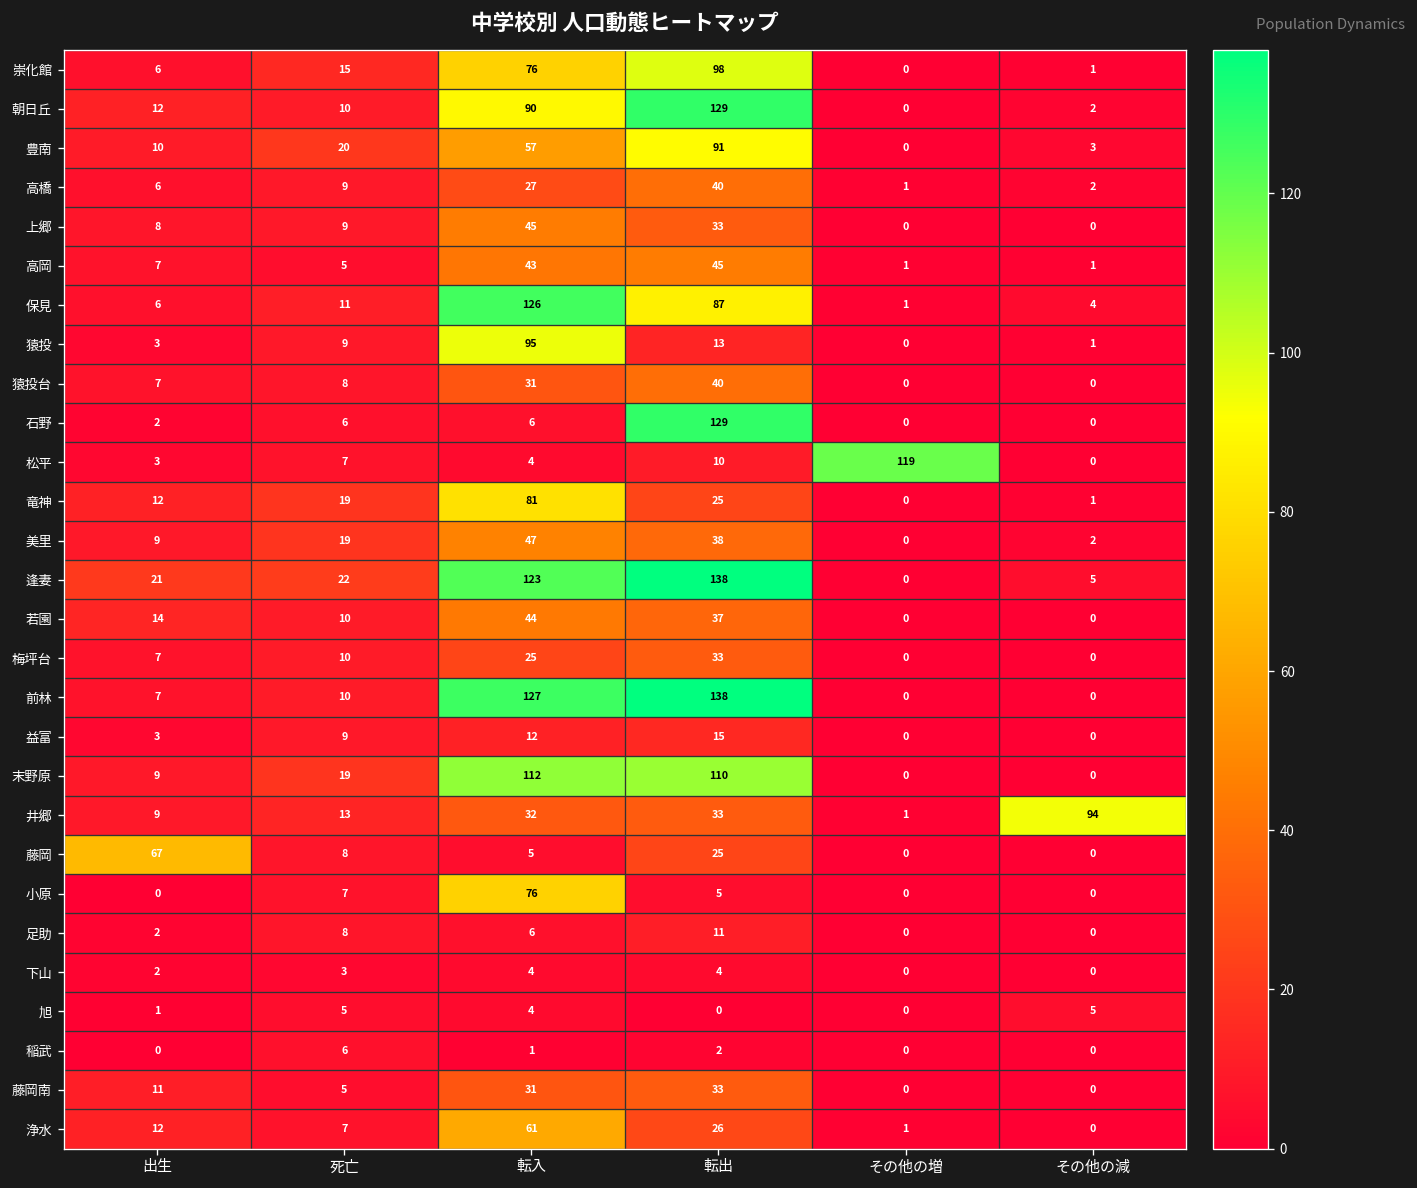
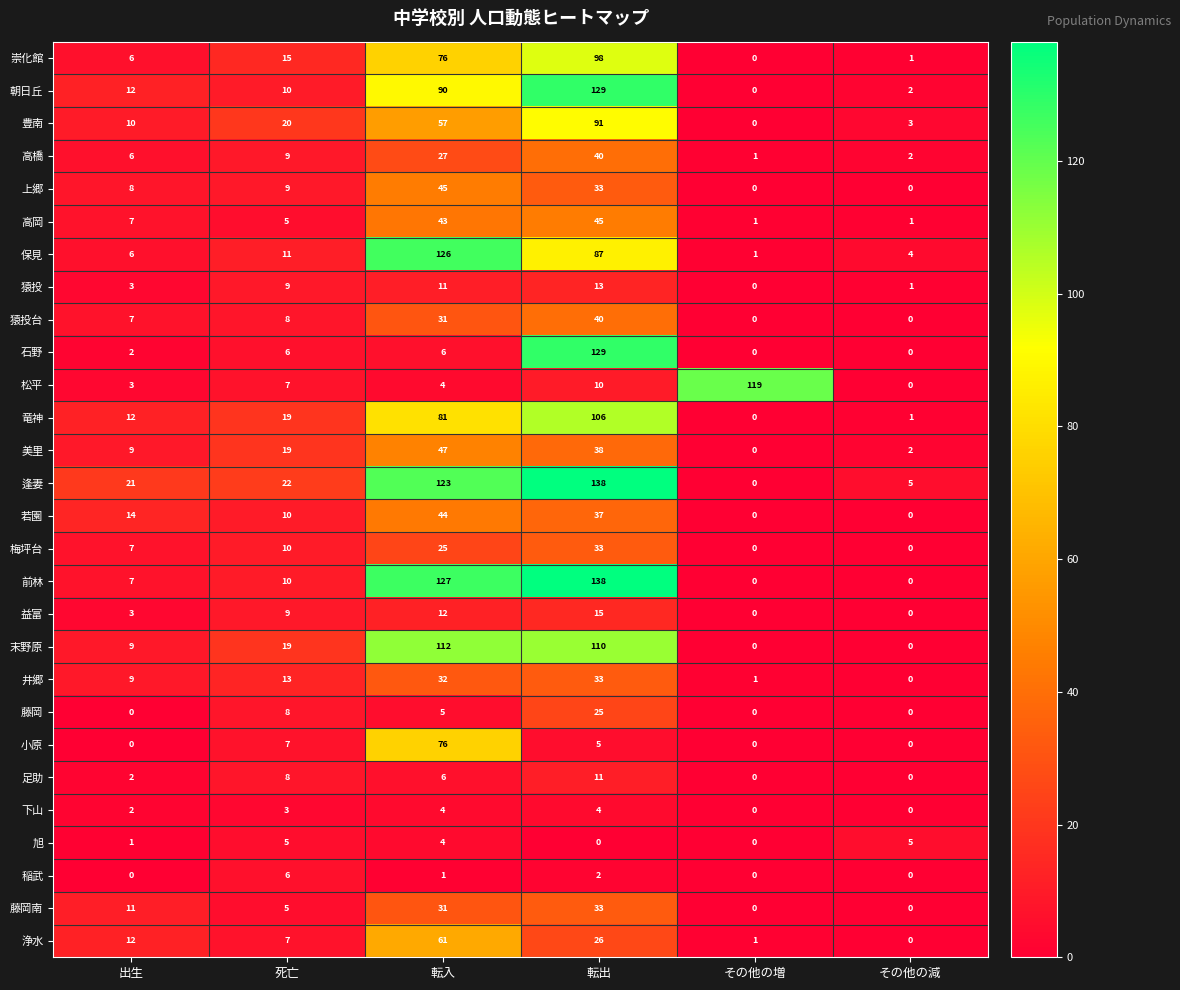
  {
    "崇化館": {
      "出生": 6,
      "死亡": 15,
      "転入": 76,
      "転出": 98,
      "その他の増": 0,
      "その他の減": 1
    },
    "朝日丘": {
      "出生": 12,
      "死亡": 10,
      "転入": 90,
      "転出": 129,
      "その他の増": 0,
      "その他の減": 2
    },
    "豊南": {
      "出生": 10,
      "死亡": 20,
      "転入": 57,
      "転出": 91,
      "その他の増": 0,
      "その他の減": 3
    },
    "高橋": {
      "出生": 6,
      "死亡": 9,
      "転入": 27,
      "転出": 40,
      "その他の増": 1,
      "その他の減": 2
    },
    "上郷": {
      "出生": 8,
      "死亡": 9,
      "転入": 45,
      "転出": 33,
      "その他の増": 0,
      "その他の減": 0
    },
    "高岡": {
      "出生": 7,
      "死亡": 5,
      "転入": 43,
      "転出": 45,
      "その他の増": 1,
      "その他の減": 1
    },
    "保見": {
      "出生": 6,
      "死亡": 11,
      "転入": 126,
      "転出": 87,
      "その他の増": 1,
      "その他の減": 4
    },
    "猿投": {
      "出生": 3,
      "死亡": 9,
-     "転入": 95,
+     "転入": 11,
      "転出": 13,
      "その他の増": 0,
      "その他の減": 1
    },
    "猿投台": {
      "出生": 7,
      "死亡": 8,
      "転入": 31,
      "転出": 40,
      "その他の増": 0,
      "その他の減": 0
    },
    "石野": {
      "出生": 2,
      "死亡": 6,
      "転入": 6,
      "転出": 129,
      "その他の増": 0,
      "その他の減": 0
    },
    "松平": {
      "出生": 3,
      "死亡": 7,
      "転入": 4,
      "転出": 10,
      "その他の増": 119,
      "その他の減": 0
    },
    "竜神": {
      "出生": 12,
      "死亡": 19,
      "転入": 81,
-     "転出": 25,
+     "転出": 106,
      "その他の増": 0,
      "その他の減": 1
    },
    "美里": {
      "出生": 9,
      "死亡": 19,
      "転入": 47,
      "転出": 38,
      "その他の増": 0,
      "その他の減": 2
    },
    "逢妻": {
      "出生": 21,
      "死亡": 22,
      "転入": 123,
      "転出": 138,
      "その他の増": 0,
      "その他の減": 5
    },
    "若園": {
      "出生": 14,
      "死亡": 10,
      "転入": 44,
      "転出": 37,
      "その他の増": 0,
      "その他の減": 0
    },
    "梅坪台": {
      "出生": 7,
      "死亡": 10,
      "転入": 25,
      "転出": 33,
      "その他の増": 0,
      "その他の減": 0
    },
    "前林": {
      "出生": 7,
      "死亡": 10,
      "転入": 127,
      "転出": 138,
      "その他の増": 0,
      "その他の減": 0
    },
    "益富": {
      "出生": 3,
      "死亡": 9,
      "転入": 12,
      "転出": 15,
      "その他の増": 0,
      "その他の減": 0
    },
    "末野原": {
      "出生": 9,
      "死亡": 19,
      "転入": 112,
      "転出": 110,
      "その他の増": 0,
      "その他の減": 0
    },
    "井郷": {
      "出生": 9,
      "死亡": 13,
      "転入": 32,
      "転出": 33,
      "その他の増": 1,
-     "その他の減": 94
+     "その他の減": 0
    },
    "藤岡": {
-     "出生": 67,
+     "出生": 0,
      "死亡": 8,
      "転入": 5,
      "転出": 25,
      "その他の増": 0,
      "その他の減": 0
    },
    "小原": {
      "出生": 0,
      "死亡": 7,
      "転入": 76,
      "転出": 5,
      "その他の増": 0,
      "その他の減": 0
    },
    "足助": {
      "出生": 2,
      "死亡": 8,
      "転入": 6,
      "転出": 11,
      "その他の増": 0,
      "その他の減": 0
    },
    "下山": {
      "出生": 2,
      "死亡": 3,
      "転入": 4,
      "転出": 4,
      "その他の増": 0,
      "その他の減": 0
    },
    "旭": {
      "出生": 1,
      "死亡": 5,
      "転入": 4,
      "転出": 0,
      "その他の増": 0,
      "その他の減": 5
    },
    "稲武": {
      "出生": 0,
      "死亡": 6,
      "転入": 1,
      "転出": 2,
      "その他の増": 0,
      "その他の減": 0
    },
    "藤岡南": {
      "出生": 11,
      "死亡": 5,
      "転入": 31,
      "転出": 33,
      "その他の増": 0,
      "その他の減": 0
    },
    "浄水": {
      "出生": 12,
      "死亡": 7,
      "転入": 61,
      "転出": 26,
      "その他の増": 1,
      "その他の減": 0
    }
  }
